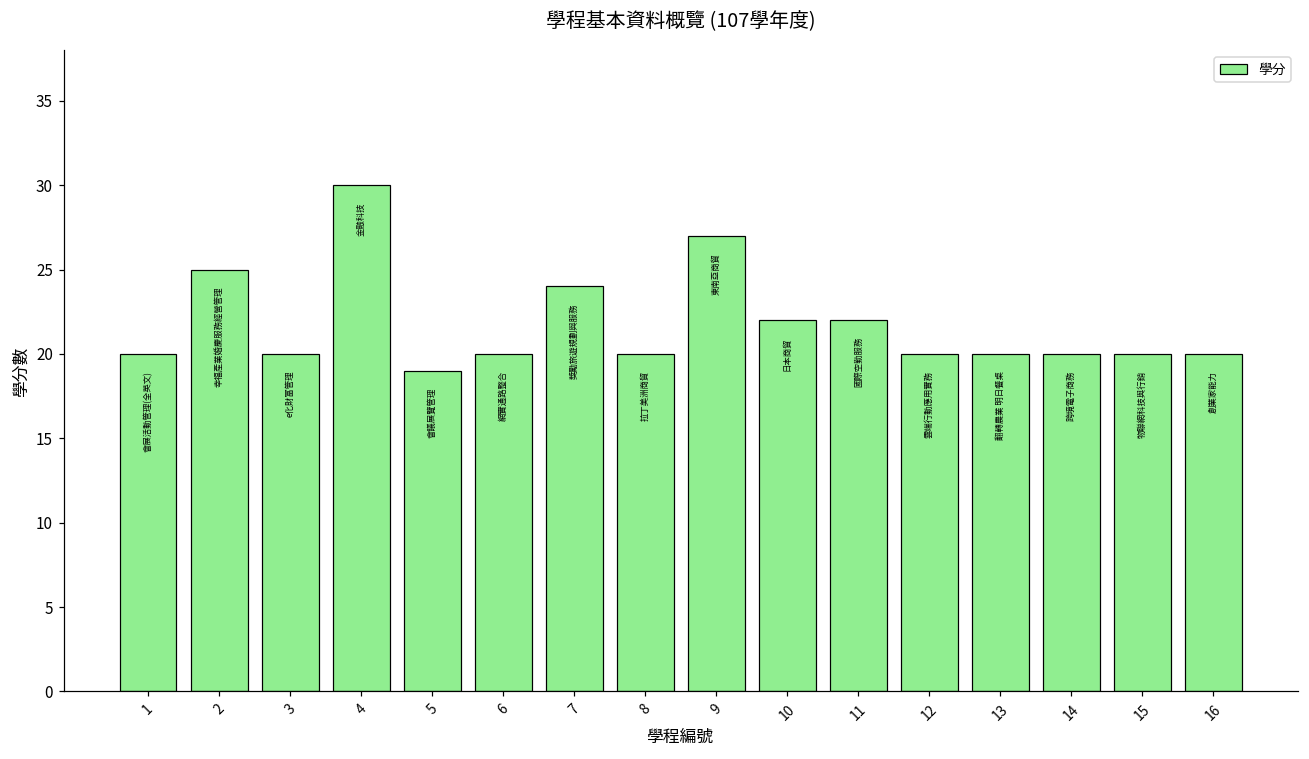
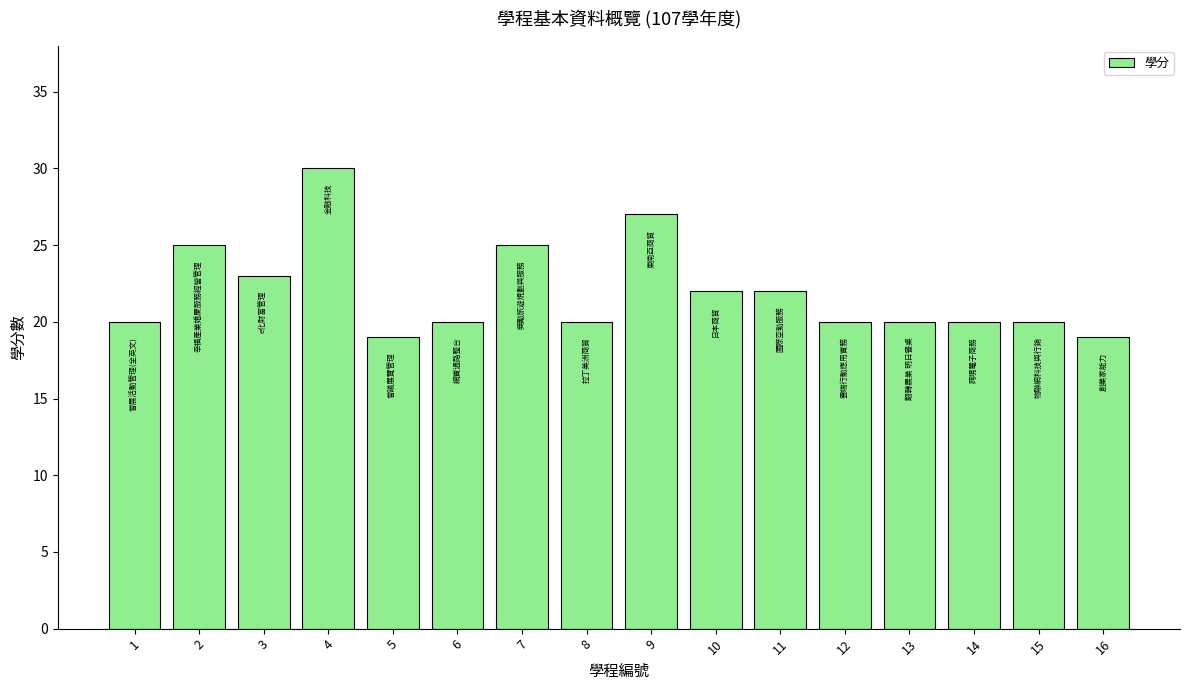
  {
    "1": 20,
    "2": 25,
-   "3": 20,
+   "3": 23,
    "4": 30,
    "5": 19,
    "6": 20,
-   "7": 24,
+   "7": 25,
    "8": 20,
    "9": 27,
    "10": 22,
    "11": 22,
    "12": 20,
    "13": 20,
    "14": 20,
    "15": 20,
-   "16": 20
+   "16": 19
  }
